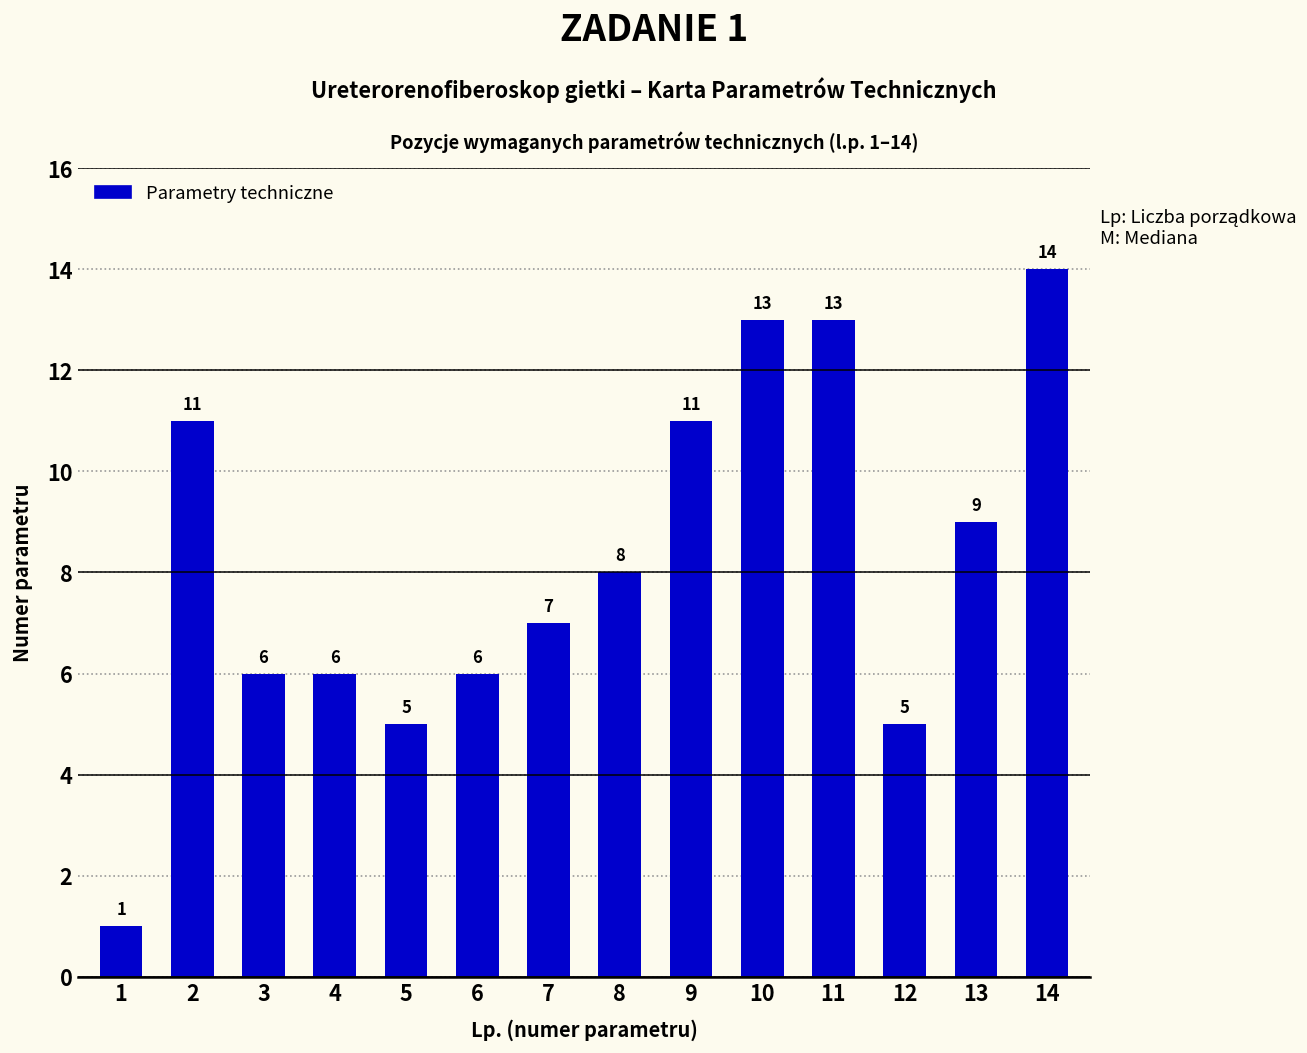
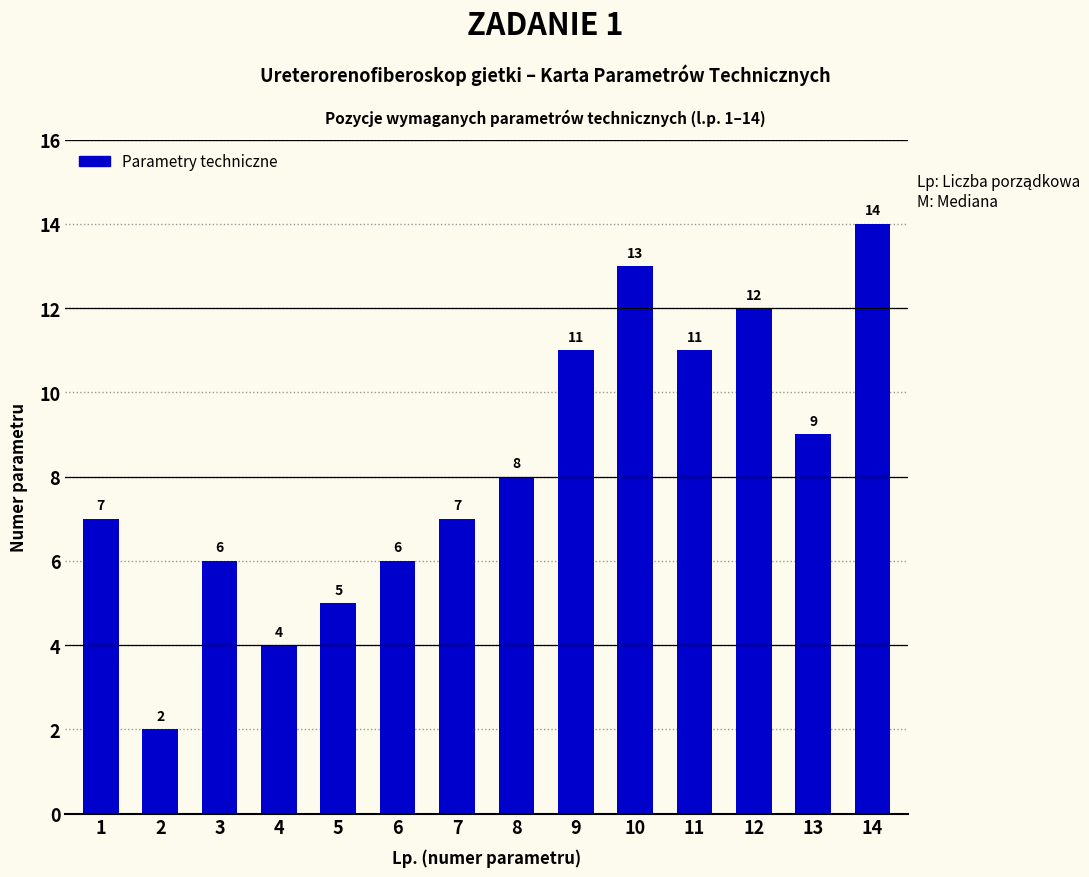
  {
-   "1": 1,
-   "2": 11,
+   "1": 7,
+   "2": 2,
    "3": 6,
-   "4": 6,
+   "4": 4,
    "5": 5,
    "6": 6,
    "7": 7,
    "8": 8,
    "9": 11,
    "10": 13,
-   "11": 13,
-   "12": 5,
+   "11": 11,
+   "12": 12,
    "13": 9,
    "14": 14
  }
